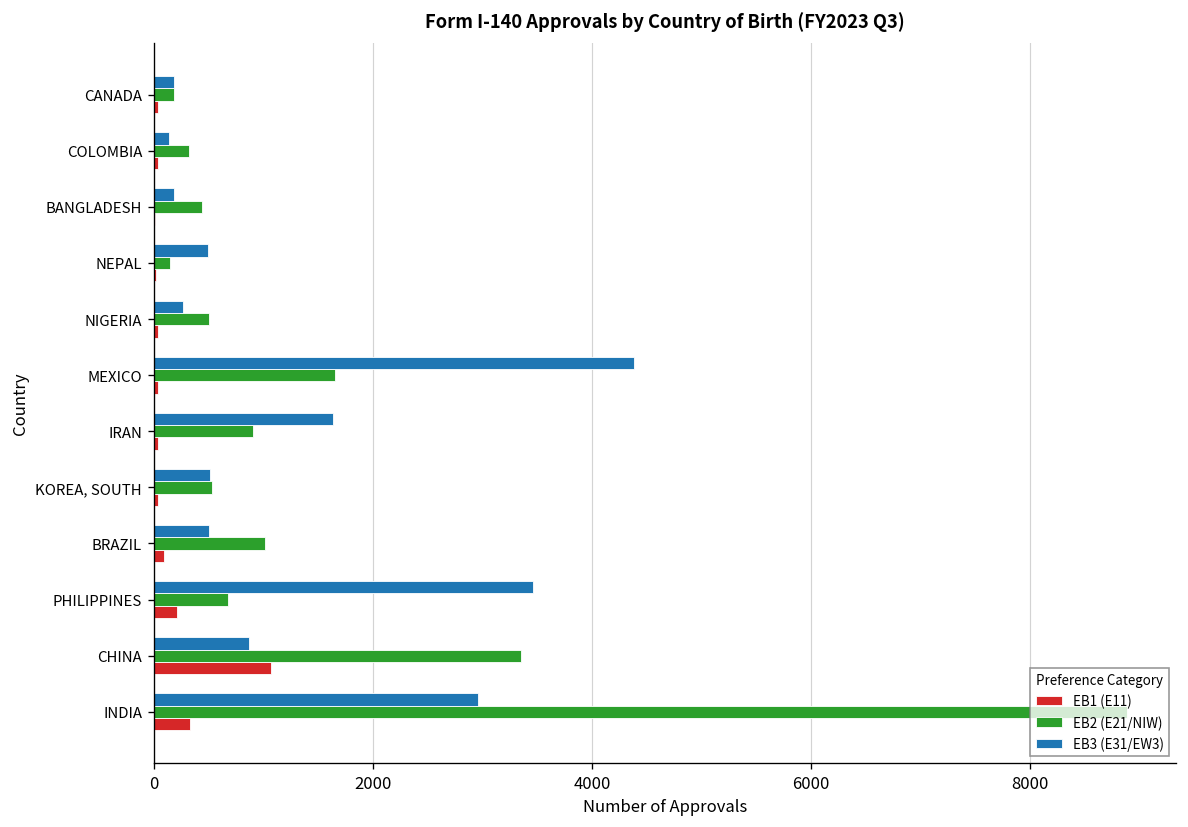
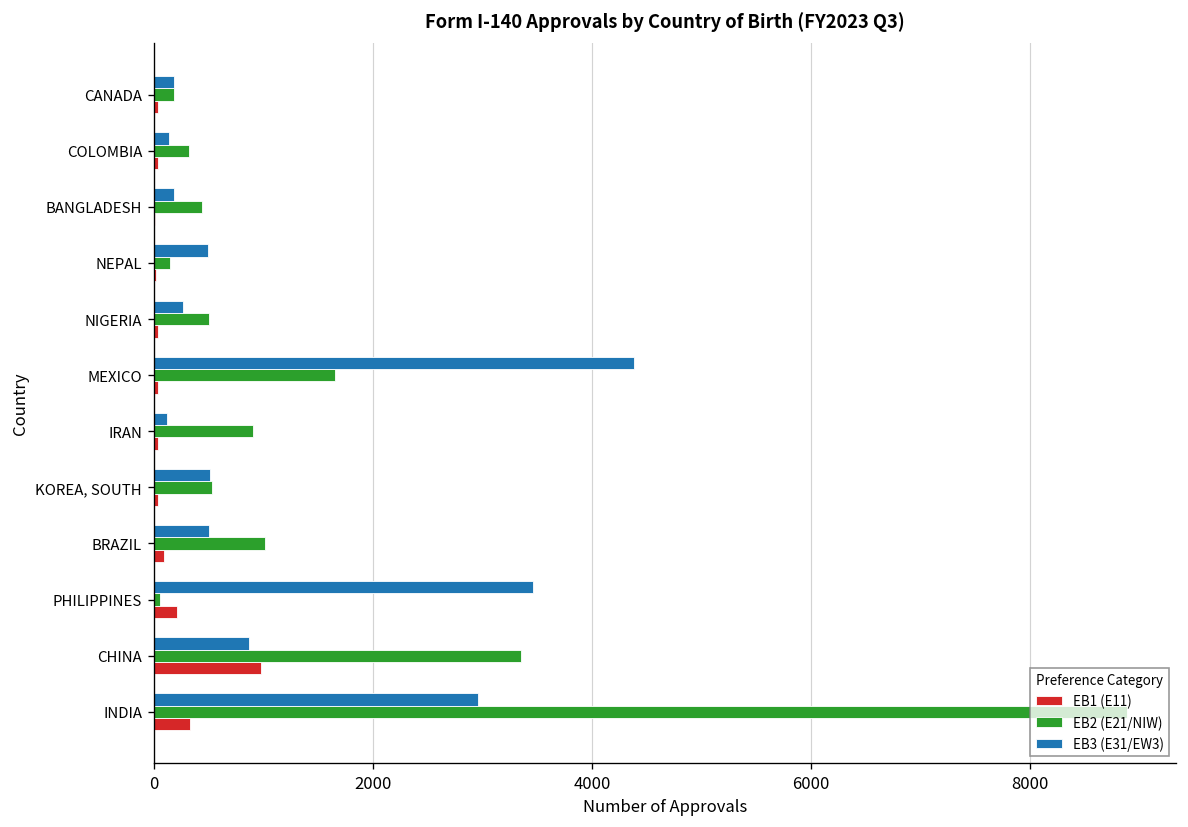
  {
    "EB1 (E11)": {
      "CANADA": 0,
      "COLOMBIA": 0,
      "NIGERIA": 0,
      "MEXICO": 0,
      "IRAN": 0,
      "KOREA, SOUTH": 0,
      "BRAZIL": 100,
      "PHILIPPINES": 200,
-     "CHINA": 1100,
+     "CHINA": 1000,
      "INDIA": 300
    },
    "EB2 (E21/NIW)": {
      "CANADA": 200,
      "COLOMBIA": 300,
      "BANGLADESH": 400,
      "NEPAL": 100,
      "NIGERIA": 500,
      "MEXICO": 1700,
      "IRAN": 900,
      "KOREA, SOUTH": 500,
      "BRAZIL": 1000,
-     "PHILIPPINES": 700,
+     "PHILIPPINES": 100,
      "CHINA": 3400
    },
    "EB3 (E31/EW3)": {
      "CANADA": 200,
      "COLOMBIA": 100,
      "BANGLADESH": 200,
      "NEPAL": 500,
      "NIGERIA": 300,
      "MEXICO": 4400,
-     "IRAN": 1600,
+     "IRAN": 100,
      "KOREA, SOUTH": 500,
      "BRAZIL": 500,
      "PHILIPPINES": 3500,
      "CHINA": 900,
      "INDIA": 3000
    }
  }
